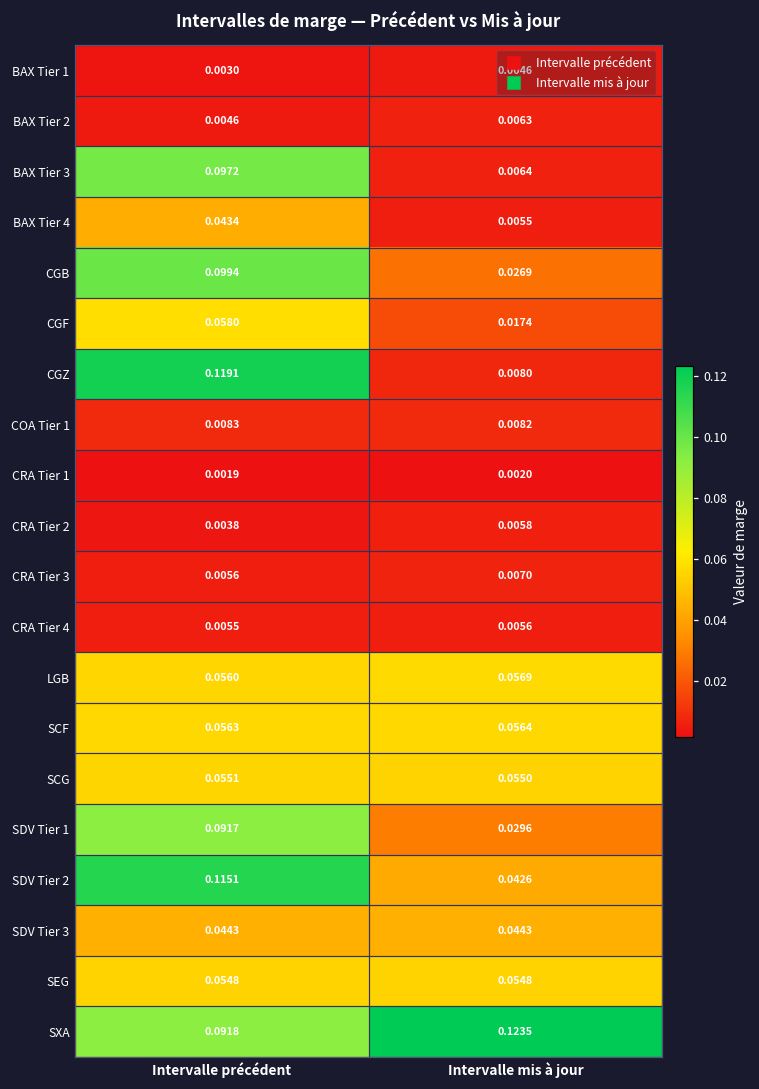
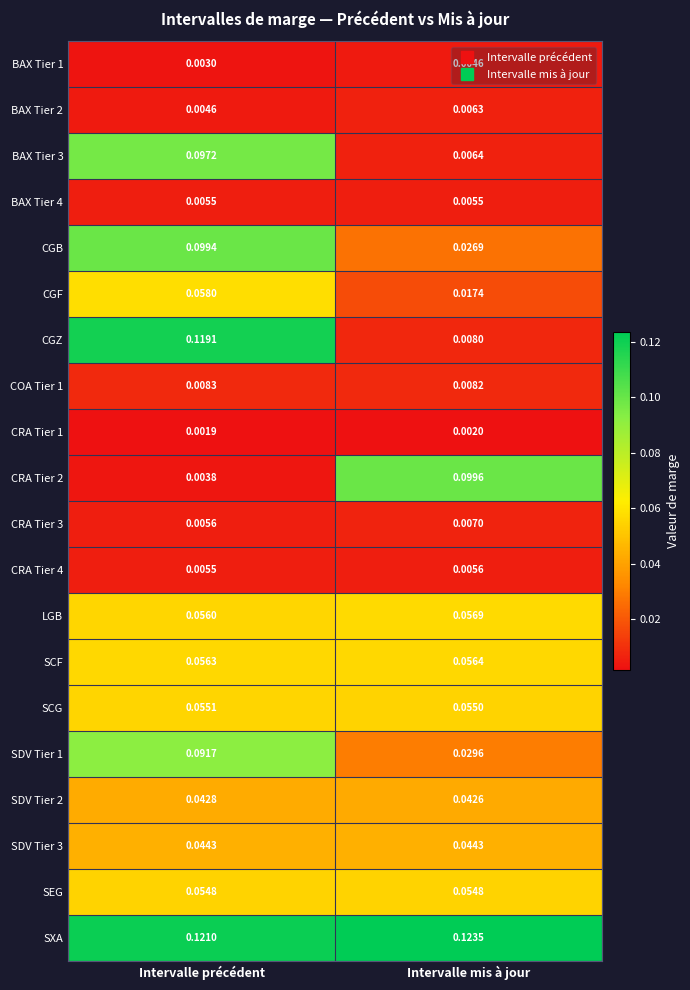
  {
    "BAX Tier 1": {
      "Intervalle précédent": 0.0030
    },
    "BAX Tier 2": {
      "Intervalle précédent": 0.0046,
      "Intervalle mis à jour": 0.0063
    },
    "BAX Tier 3": {
      "Intervalle précédent": 0.0972,
      "Intervalle mis à jour": 0.0064
    },
    "BAX Tier 4": {
-     "Intervalle précédent": 0.0434,
+     "Intervalle précédent": 0.0055,
      "Intervalle mis à jour": 0.0055
    },
    "CGB": {
      "Intervalle précédent": 0.0994,
      "Intervalle mis à jour": 0.0269
    },
    "CGF": {
      "Intervalle précédent": 0.0580,
      "Intervalle mis à jour": 0.0174
    },
    "CGZ": {
      "Intervalle précédent": 0.1191,
      "Intervalle mis à jour": 0.0080
    },
    "COA Tier 1": {
      "Intervalle précédent": 0.0083,
      "Intervalle mis à jour": 0.0082
    },
    "CRA Tier 1": {
      "Intervalle précédent": 0.0019,
      "Intervalle mis à jour": 0.0020
    },
    "CRA Tier 2": {
      "Intervalle précédent": 0.0038,
-     "Intervalle mis à jour": 0.0058
+     "Intervalle mis à jour": 0.0996
    },
    "CRA Tier 3": {
      "Intervalle précédent": 0.0056,
      "Intervalle mis à jour": 0.0070
    },
    "CRA Tier 4": {
      "Intervalle précédent": 0.0055,
      "Intervalle mis à jour": 0.0056
    },
    "LGB": {
      "Intervalle précédent": 0.0560,
      "Intervalle mis à jour": 0.0569
    },
    "SCF": {
      "Intervalle précédent": 0.0563,
      "Intervalle mis à jour": 0.0564
    },
    "SCG": {
      "Intervalle précédent": 0.0551,
      "Intervalle mis à jour": 0.0550
    },
    "SDV Tier 1": {
      "Intervalle précédent": 0.0917,
      "Intervalle mis à jour": 0.0296
    },
    "SDV Tier 2": {
-     "Intervalle précédent": 0.1151,
+     "Intervalle précédent": 0.0428,
      "Intervalle mis à jour": 0.0426
    },
    "SDV Tier 3": {
      "Intervalle précédent": 0.0443,
      "Intervalle mis à jour": 0.0443
    },
    "SEG": {
      "Intervalle précédent": 0.0548,
      "Intervalle mis à jour": 0.0548
    },
    "SXA": {
-     "Intervalle précédent": 0.0918,
+     "Intervalle précédent": 0.1210,
      "Intervalle mis à jour": 0.1235
    }
  }
